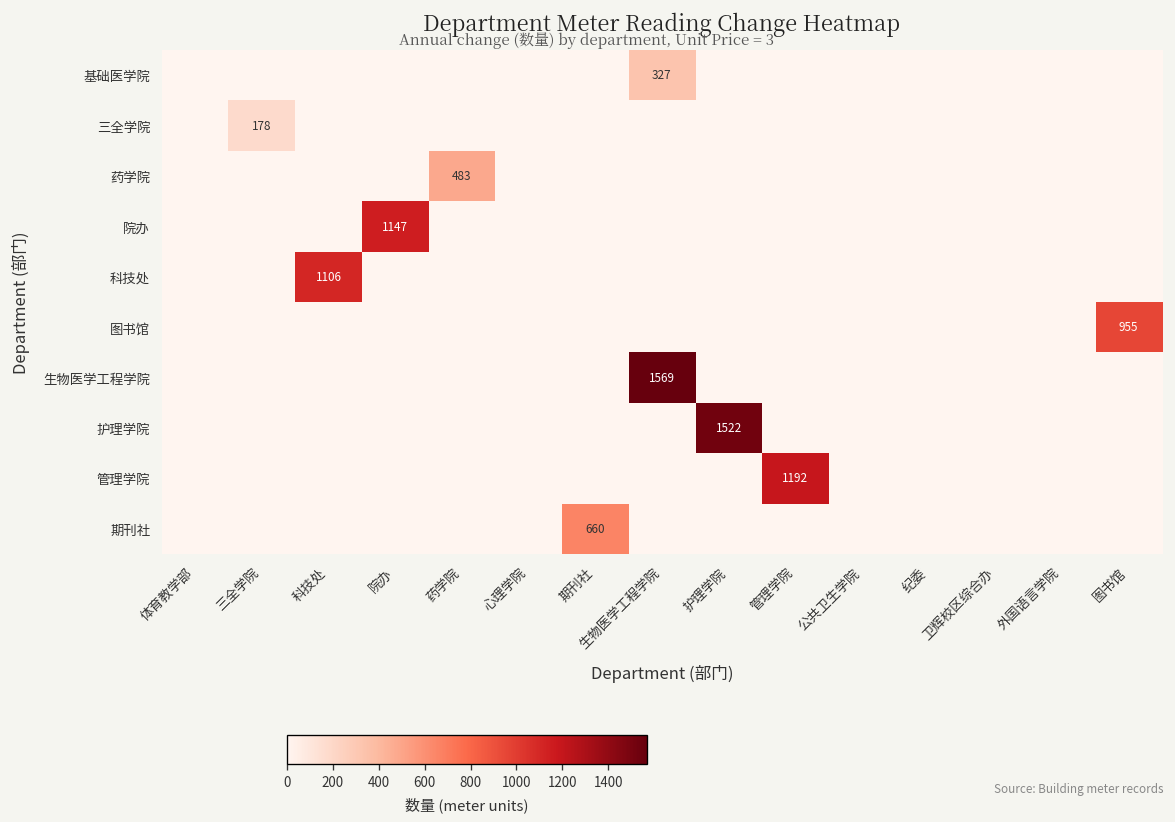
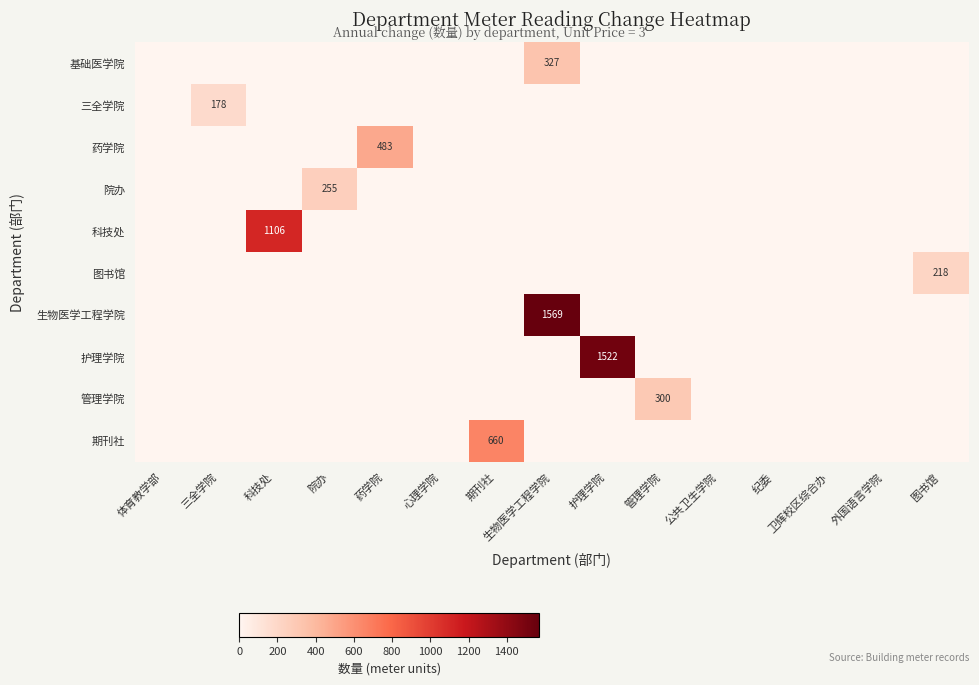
  {
    "基础医学院": {
      "生物医学工程学院": 327
    },
    "三全学院": {
      "三全学院": 178
    },
    "药学院": {
      "药学院": 483
    },
    "院办": {
-     "院办": 1147
+     "院办": 255
    },
    "科技处": {
      "科技处": 1106
    },
    "图书馆": {
-     "图书馆": 955
+     "图书馆": 218
    },
    "生物医学工程学院": {
      "生物医学工程学院": 1569
    },
    "护理学院": {
      "护理学院": 1522
    },
    "管理学院": {
-     "管理学院": 1192
+     "管理学院": 300
    },
    "期刊社": {
      "期刊社": 660
    }
  }
